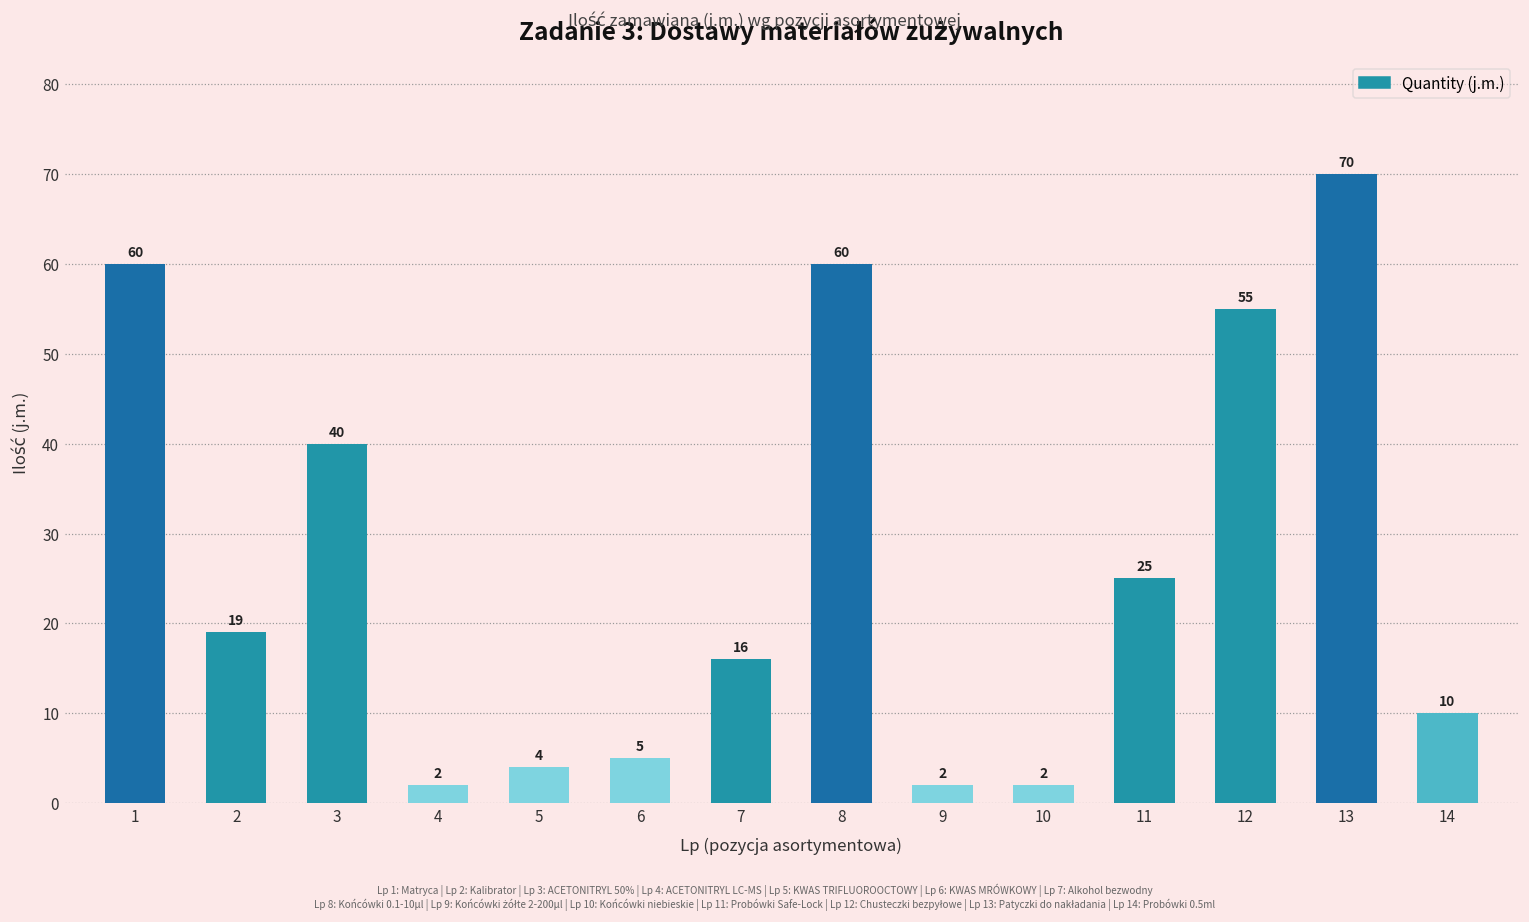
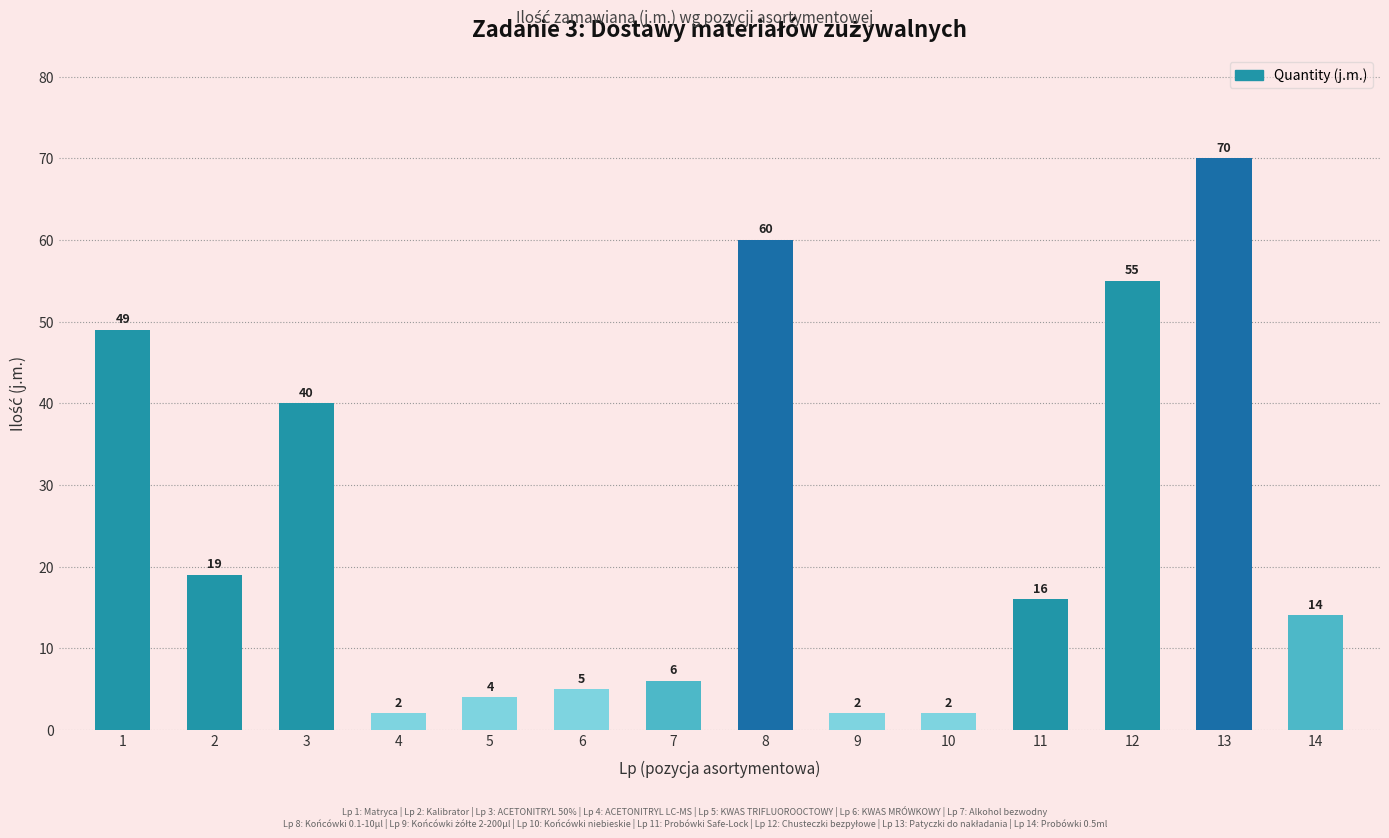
  {
-   "1": 60,
+   "1": 49,
    "2": 19,
    "3": 40,
    "4": 2,
    "5": 4,
    "6": 5,
-   "7": 16,
+   "7": 6,
    "8": 60,
    "9": 2,
    "10": 2,
-   "11": 25,
+   "11": 16,
    "12": 55,
    "13": 70,
-   "14": 10
+   "14": 14
  }
